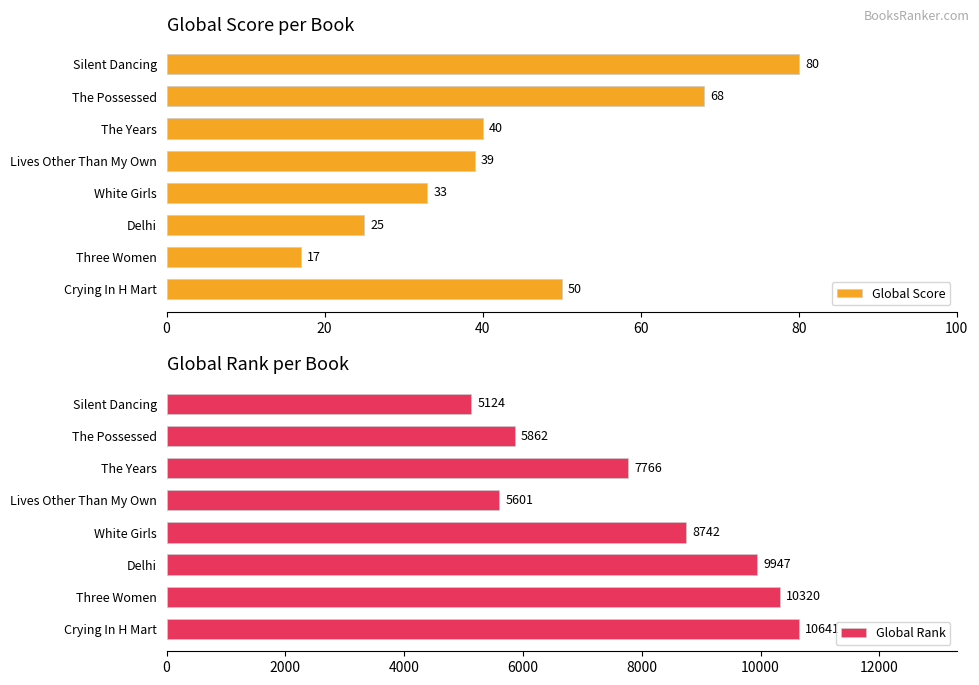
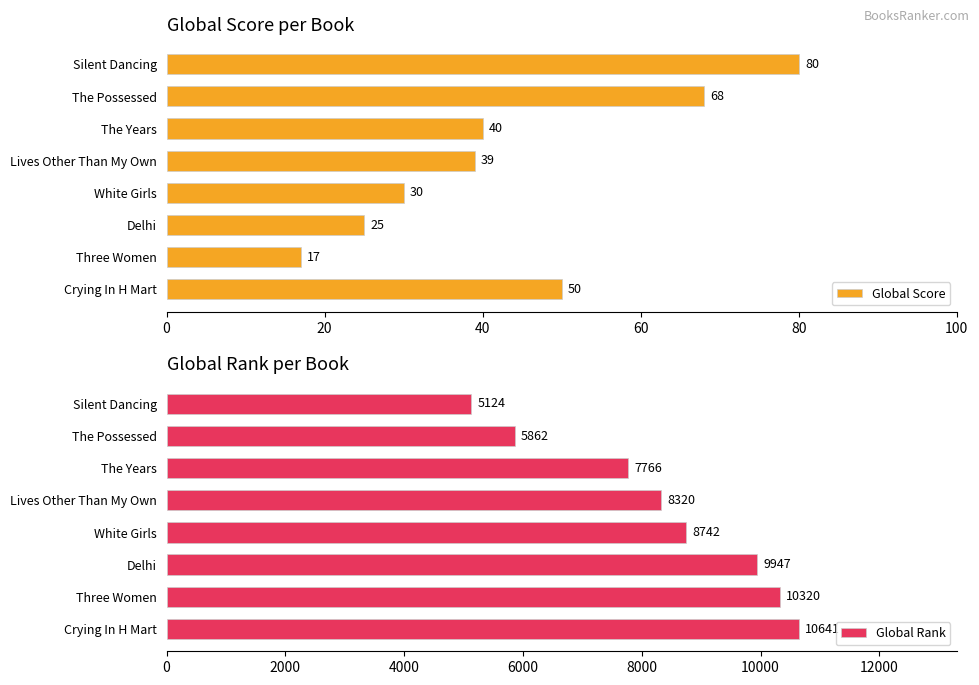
  {
    "Global Score per Book": {
      "Silent Dancing": 80,
      "The Possessed": 68,
      "The Years": 40,
      "Lives Other Than My Own": 39,
-     "White Girls": 33,
+     "White Girls": 30,
      "Delhi": 25,
      "Three Women": 17,
      "Crying In H Mart": 50
    },
    "Global Rank per Book": {
      "Silent Dancing": 5124,
      "The Possessed": 5862,
      "The Years": 7766,
-     "Lives Other Than My Own": 5601,
+     "Lives Other Than My Own": 8320,
      "White Girls": 8742,
      "Delhi": 9947,
      "Three Women": 10320
    }
  }
